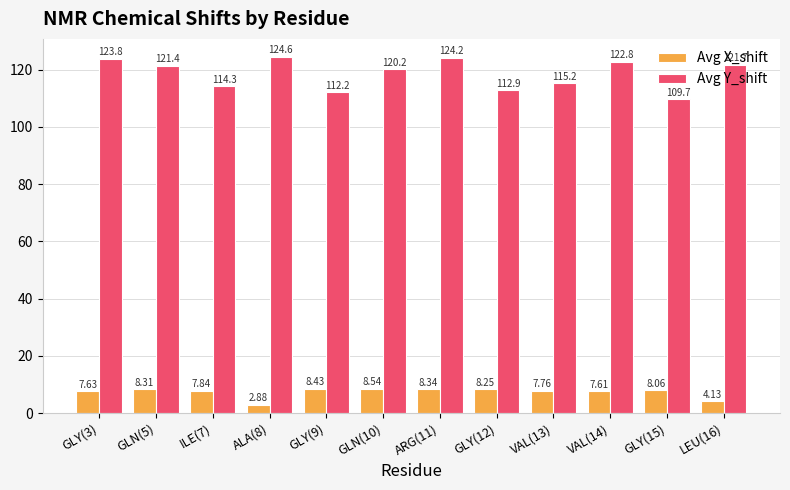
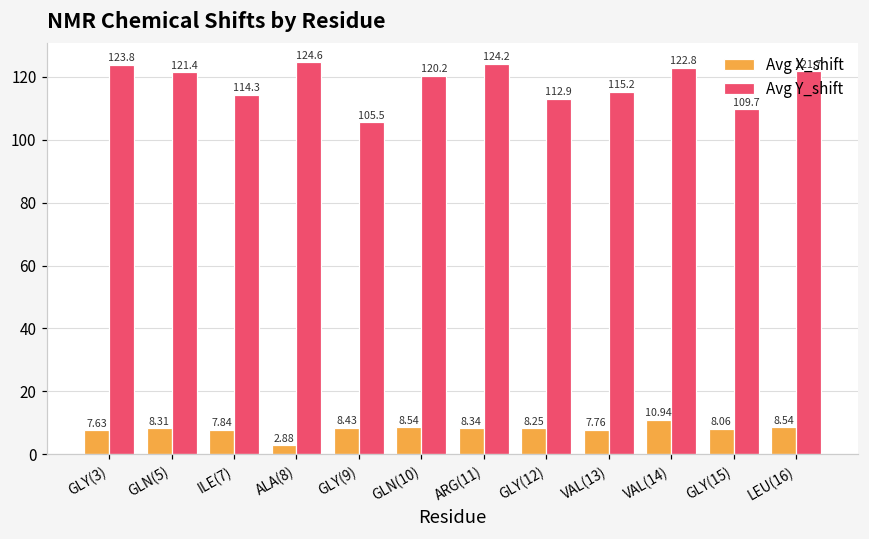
  {
    "Avg X_shift": {
      "GLY(3)": 7.63,
      "GLN(5)": 8.31,
      "ILE(7)": 7.84,
      "ALA(8)": 2.88,
      "GLY(9)": 8.43,
      "GLN(10)": 8.54,
      "ARG(11)": 8.34,
      "GLY(12)": 8.25,
      "VAL(13)": 7.76,
-     "VAL(14)": 7.61,
+     "VAL(14)": 10.94,
      "GLY(15)": 8.06,
-     "LEU(16)": 4.13
+     "LEU(16)": 8.54
    },
    "Avg Y_shift": {
      "GLY(3)": 123.8,
      "GLN(5)": 121.4,
      "ILE(7)": 114.3,
      "ALA(8)": 124.6,
-     "GLY(9)": 112.2,
+     "GLY(9)": 105.5,
      "GLN(10)": 120.2,
      "ARG(11)": 124.2,
      "GLY(12)": 112.9,
      "VAL(13)": 115.2,
      "VAL(14)": 122.8,
      "GLY(15)": 109.7,
      "LEU(16)": 121.7
    }
  }
